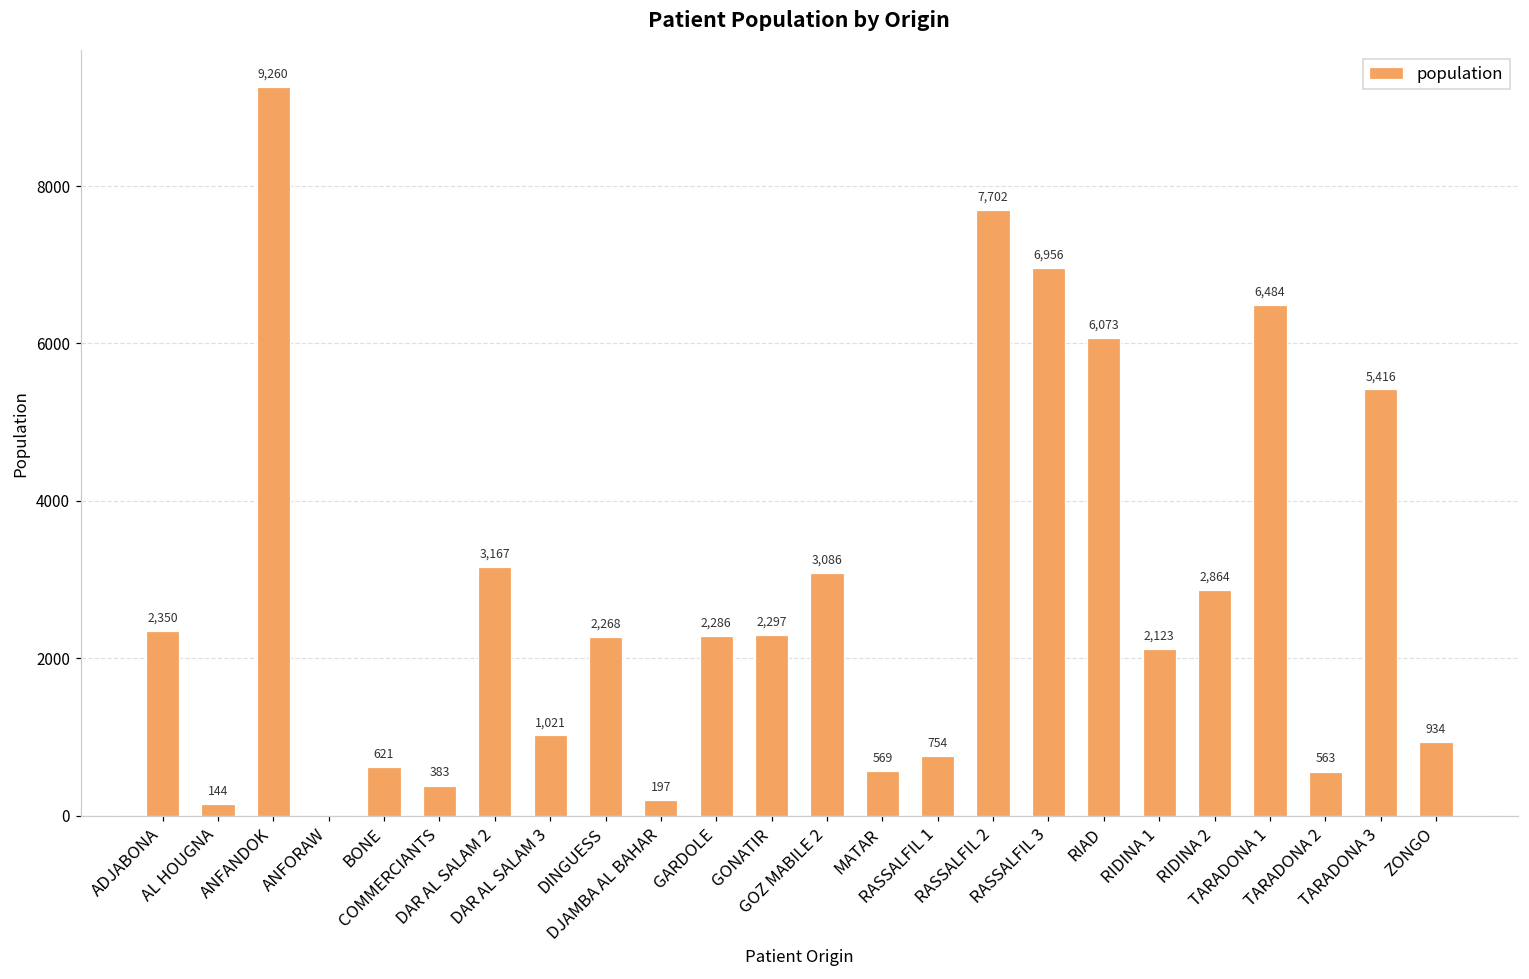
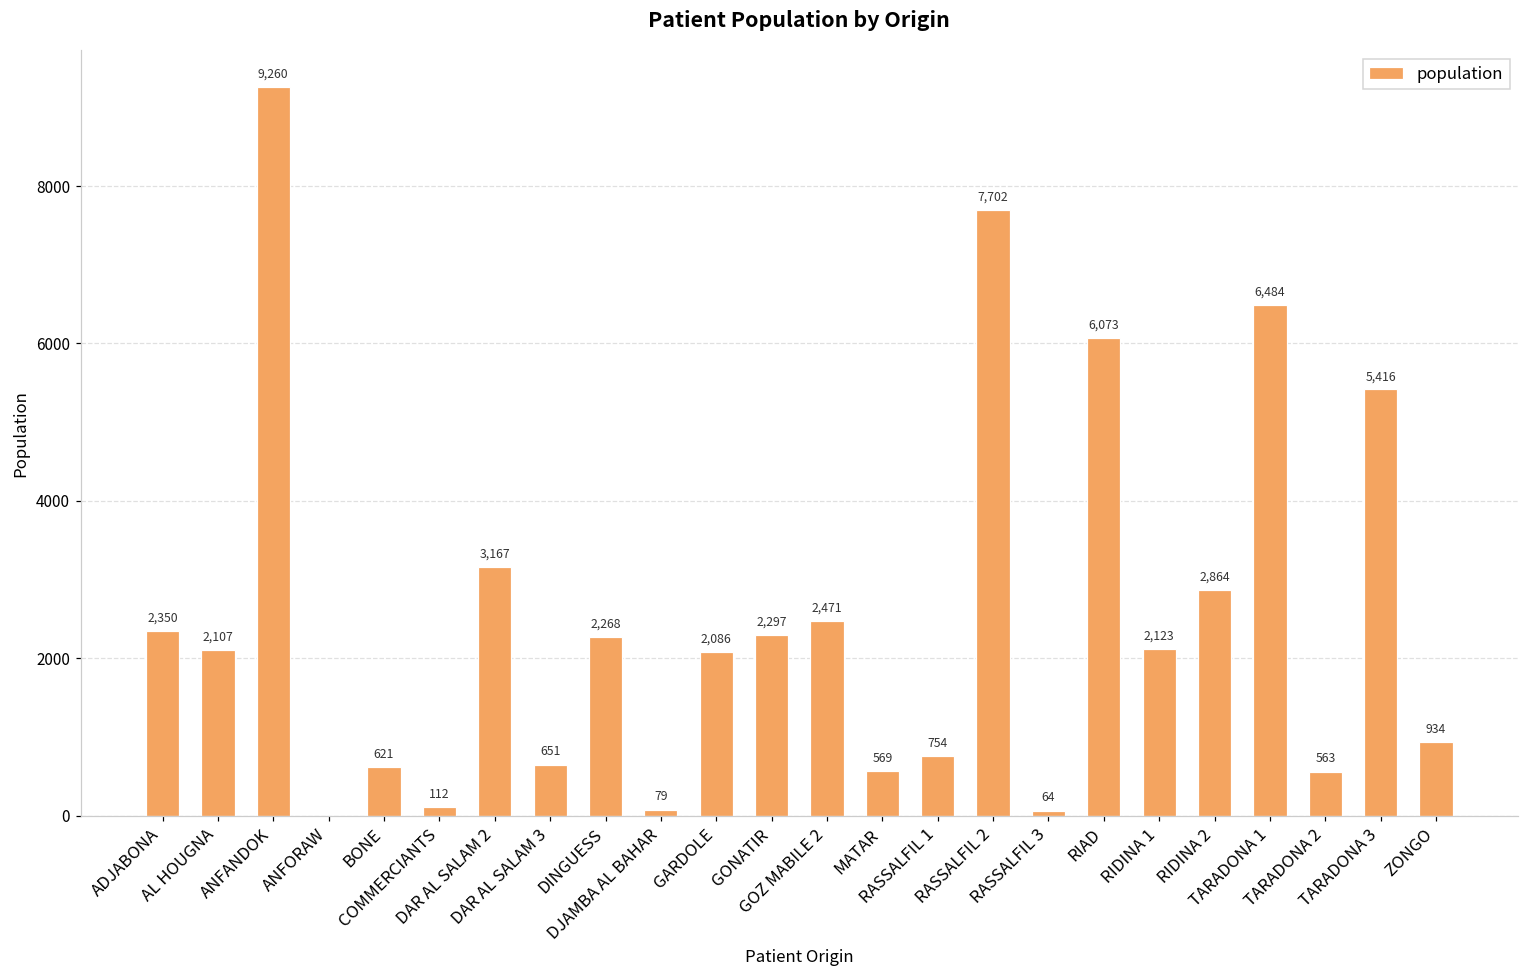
  {
    "ADJABONA": "2,350",
-   "AL HOUGNA": "144",
+   "AL HOUGNA": "2,107",
    "ANFANDOK": "9,260",
    "BONE": "621",
-   "COMMERCIANTS": "383",
+   "COMMERCIANTS": "112",
    "DAR AL SALAM 2": "3,167",
-   "DAR AL SALAM 3": "1,021",
+   "DAR AL SALAM 3": "651",
    "DINGUESS": "2,268",
-   "DJAMBA AL BAHAR": "197",
-   "GARDOLE": "2,286",
+   "DJAMBA AL BAHAR": "79",
+   "GARDOLE": "2,086",
    "GONATIR": "2,297",
-   "GOZ MABILE 2": "3,086",
+   "GOZ MABILE 2": "2,471",
    "MATAR": "569",
    "RASSALFIL 1": "754",
    "RASSALFIL 2": "7,702",
-   "RASSALFIL 3": "6,956",
+   "RASSALFIL 3": "64",
    "RIAD": "6,073",
    "RIDINA 1": "2,123",
    "RIDINA 2": "2,864",
    "TARADONA 1": "6,484",
    "TARADONA 2": "563",
    "TARADONA 3": "5,416",
    "ZONGO": "934"
  }
